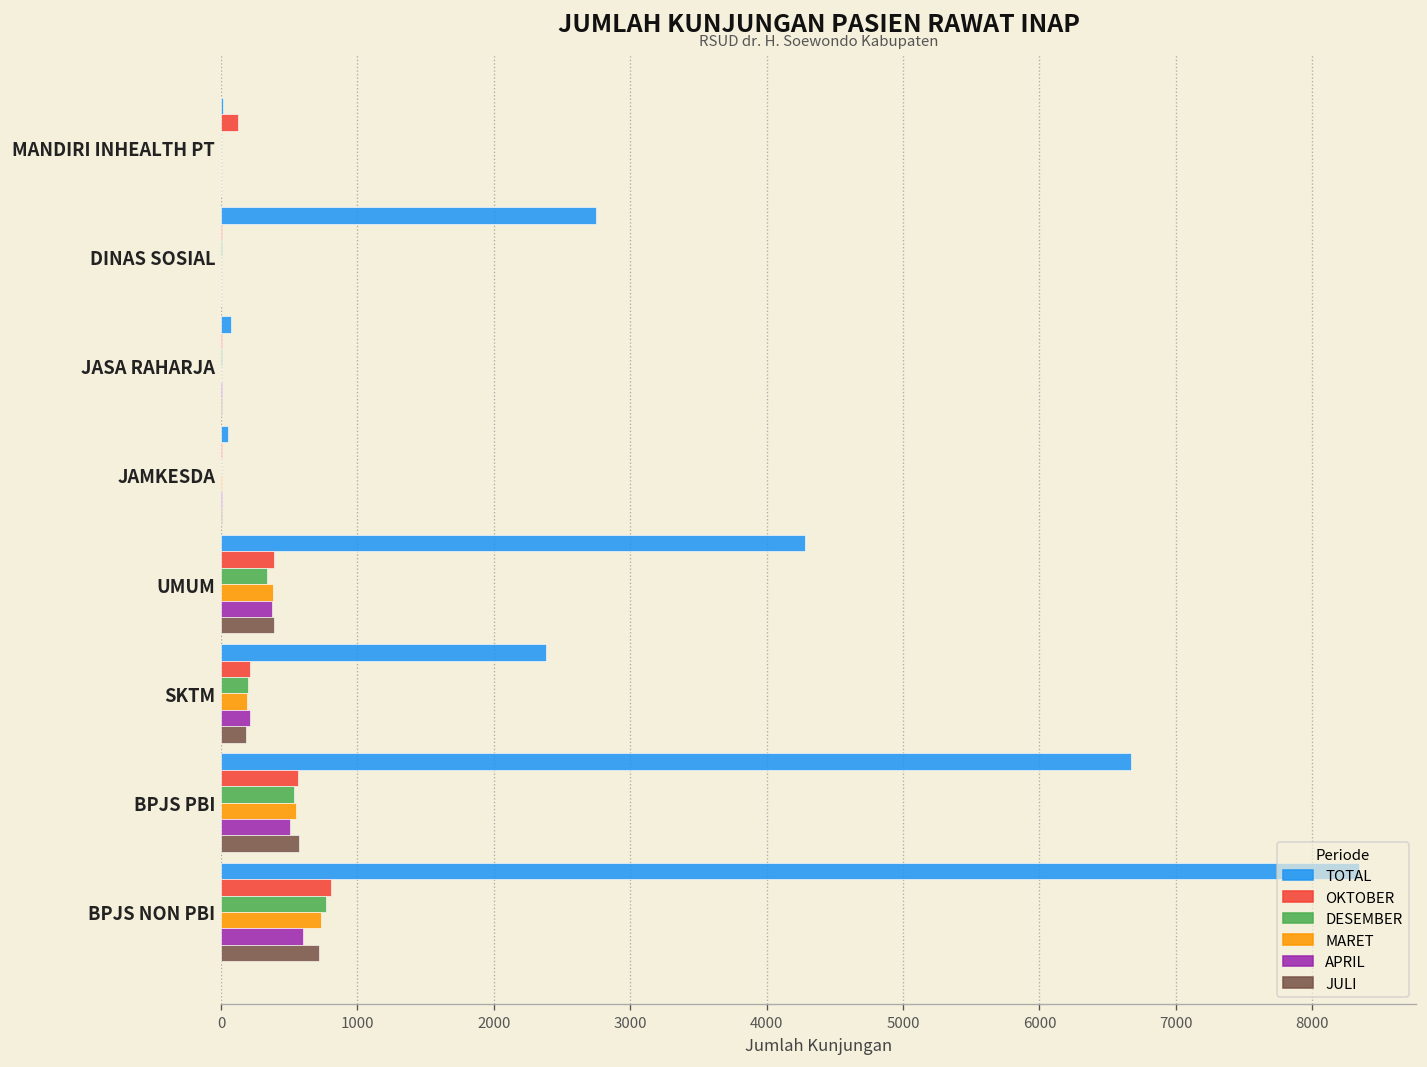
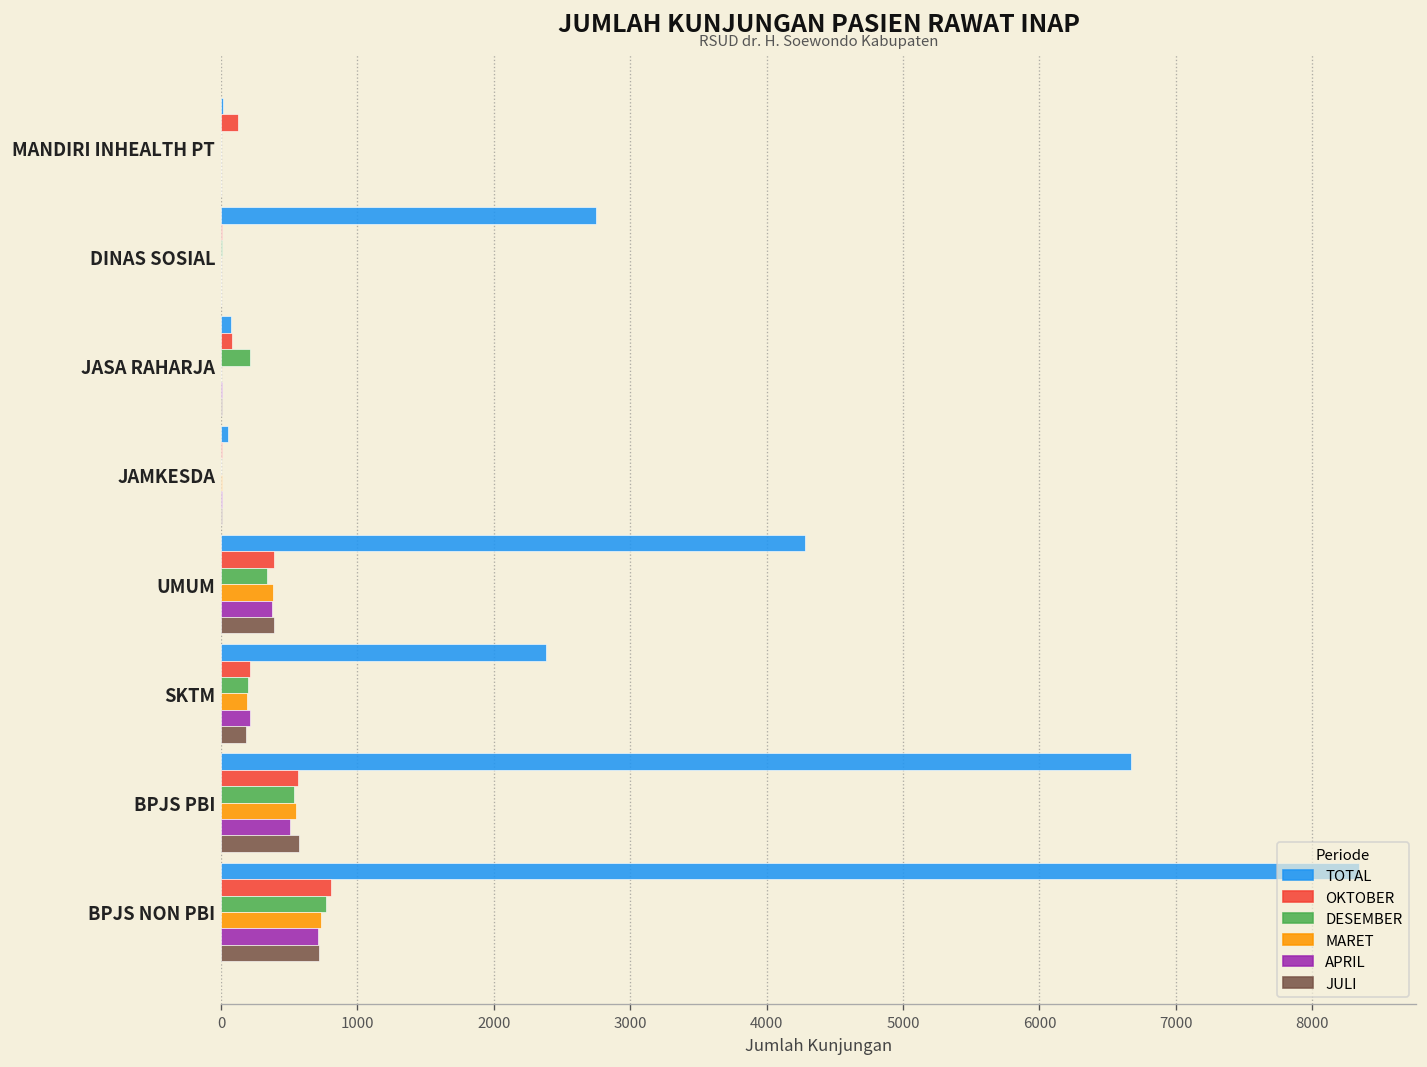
  {
    "TOTAL": {
      "DINAS SOSIAL": 2750,
      "JASA RAHARJA": 70,
      "JAMKESDA": 50,
      "UMUM": 4280,
      "SKTM": 2380,
      "BPJS PBI": 6670
    },
    "OKTOBER": {
      "MANDIRI INHEALTH PT": 130,
-     "JASA RAHARJA": 10,
+     "JASA RAHARJA": 80,
      "UMUM": 390,
      "SKTM": 210,
      "BPJS PBI": 570,
      "BPJS NON PBI": 810
    },
    "DESEMBER": {
-     "JASA RAHARJA": 10,
+     "JASA RAHARJA": 210,
      "UMUM": 340,
      "SKTM": 200,
      "BPJS PBI": 530,
      "BPJS NON PBI": 770
    },
    "MARET": {
      "MANDIRI INHEALTH PT": 0,
      "UMUM": 380,
      "SKTM": 190,
      "BPJS PBI": 550,
      "BPJS NON PBI": 740
    },
    "APRIL": {
      "DINAS SOSIAL": 0,
      "UMUM": 370,
      "SKTM": 210,
      "BPJS PBI": 510,
-     "BPJS NON PBI": 600
+     "BPJS NON PBI": 710
    },
    "JULI": {
      "UMUM": 390,
      "SKTM": 180,
      "BPJS PBI": 570,
      "BPJS NON PBI": 720
    }
  }
